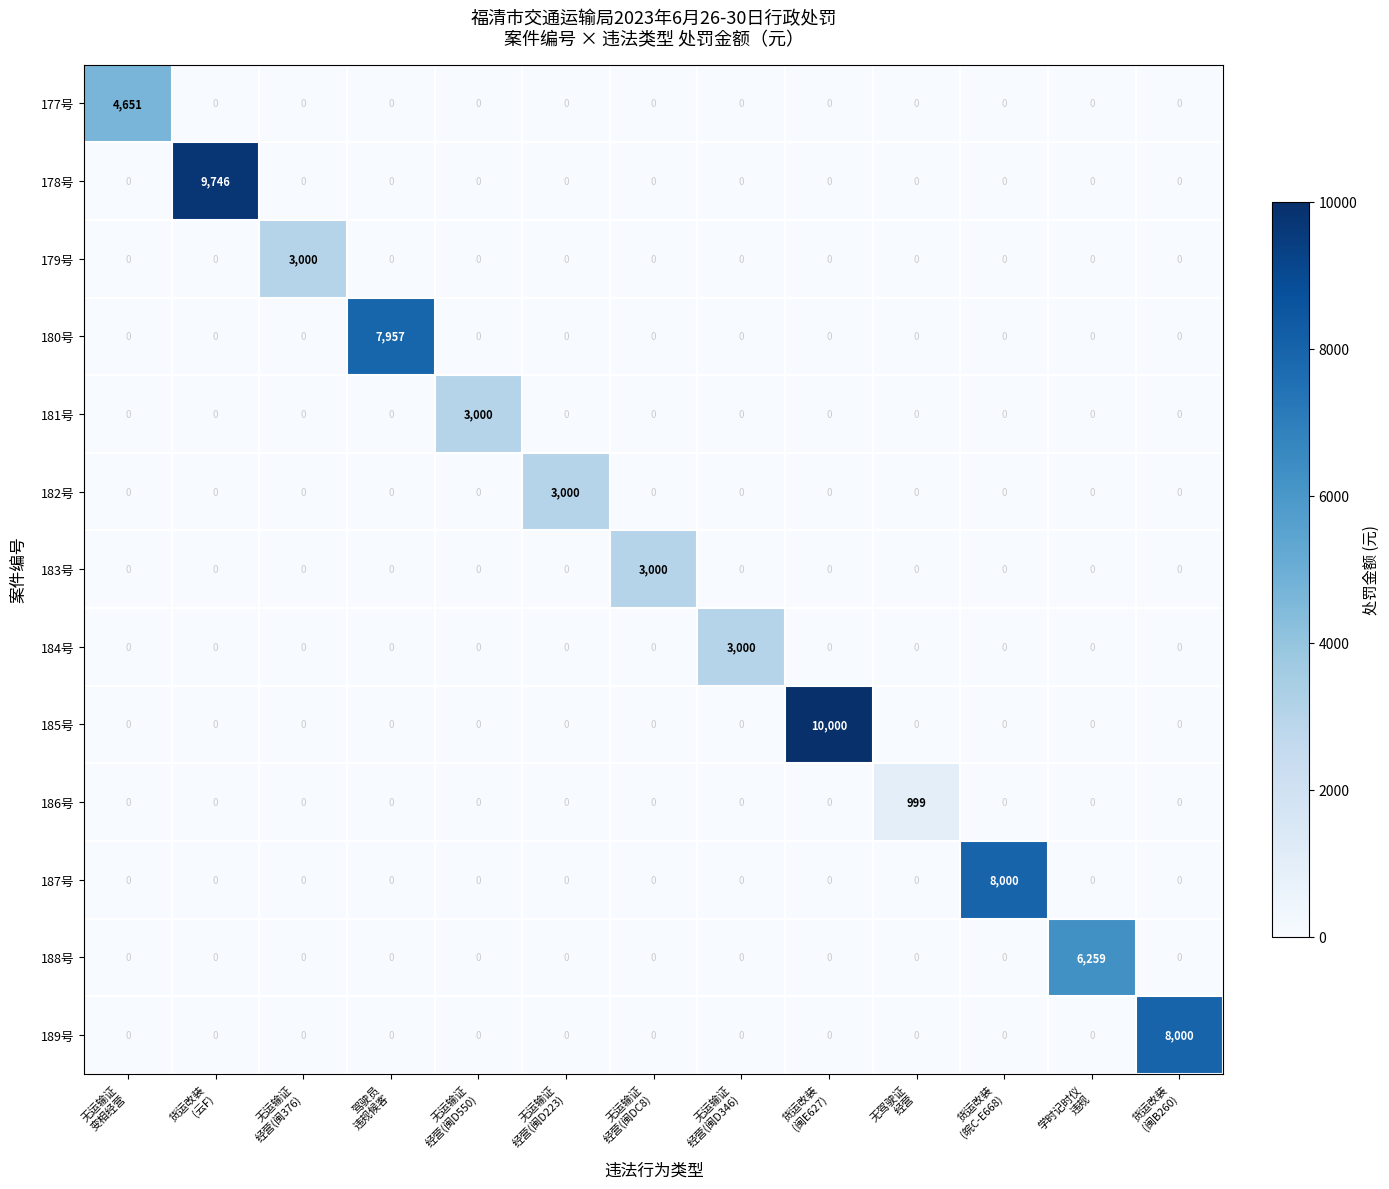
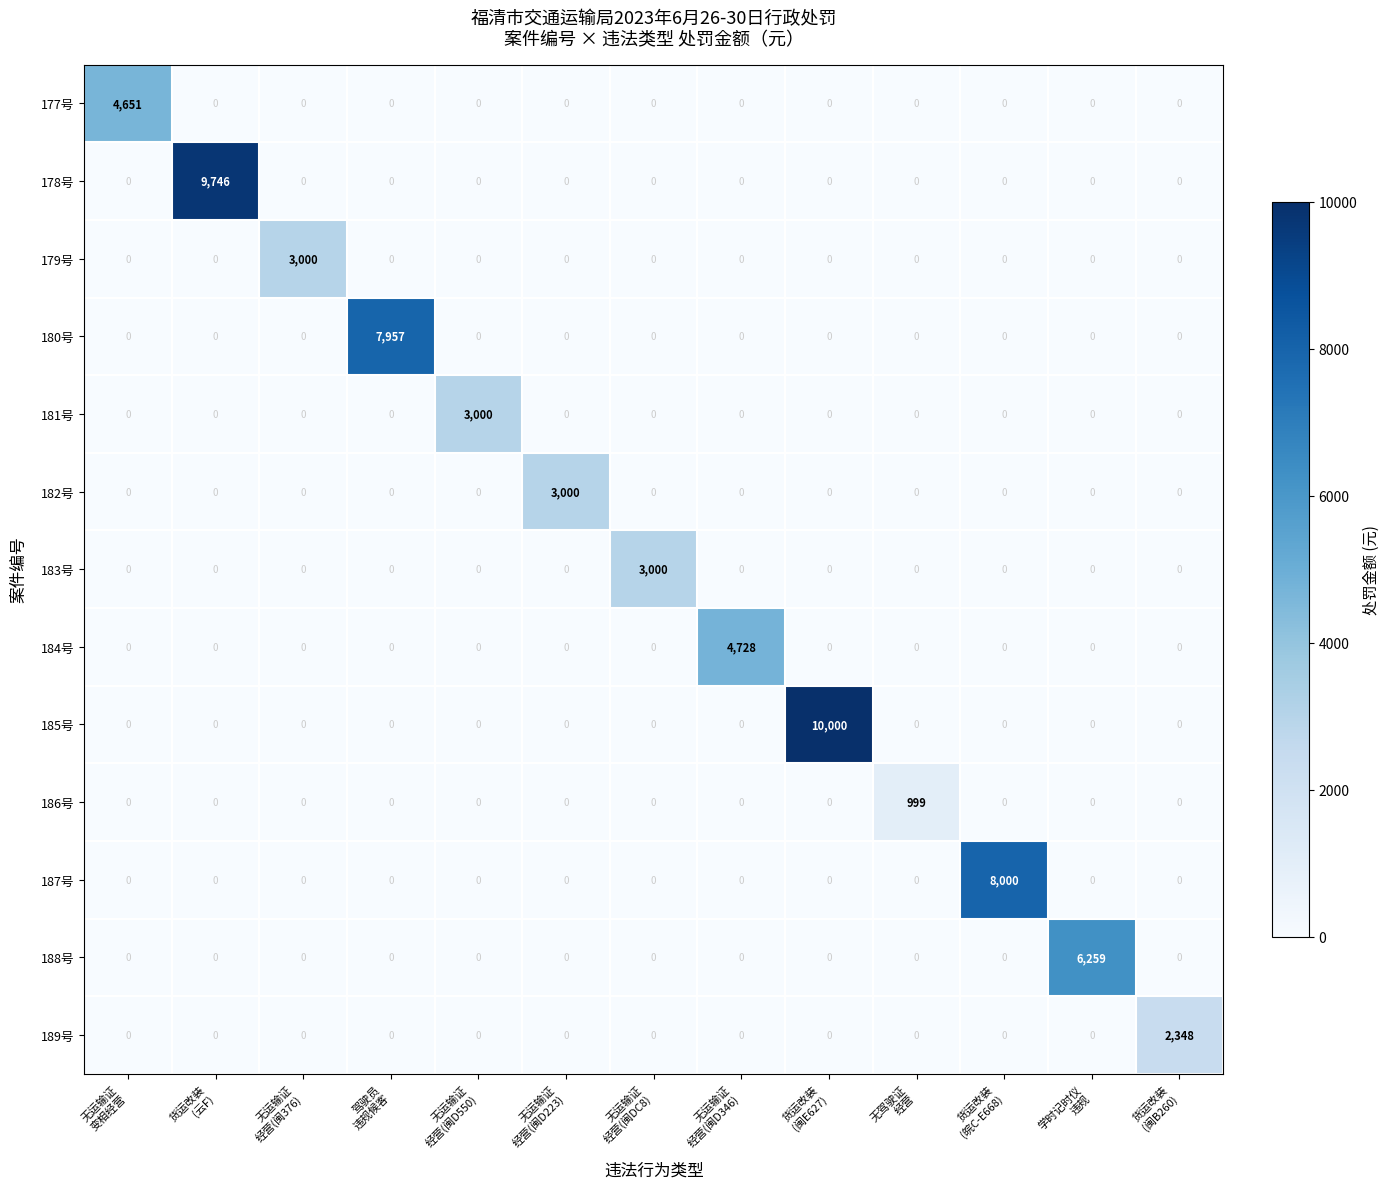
  {
    "177号": {
      "无运输证 变相经营": "4,651",
      "货运改装 (云F)": "0",
      "无运输证 经营(闽376)": "0",
      "驾驶员 违规候客": "0",
      "无运输证 经营(闽D550)": "0",
      "无运输证 经营(闽D223)": "0",
      "无运输证 经营(闽DC8)": "0",
      "无运输证 经营(闽D346)": "0",
      "货运改装 (闽E627)": "0",
      "无驾驶证 经营": "0",
      "货运改装 (皖C-E668)": "0",
      "学时记时仪 违规": "0",
      "货运改装 (闽B260)": "0"
    },
    "178号": {
      "无运输证 变相经营": "0",
      "货运改装 (云F)": "9,746",
      "无运输证 经营(闽376)": "0",
      "驾驶员 违规候客": "0",
      "无运输证 经营(闽D550)": "0",
      "无运输证 经营(闽D223)": "0",
      "无运输证 经营(闽DC8)": "0",
      "无运输证 经营(闽D346)": "0",
      "货运改装 (闽E627)": "0",
      "无驾驶证 经营": "0",
      "货运改装 (皖C-E668)": "0",
      "学时记时仪 违规": "0",
      "货运改装 (闽B260)": "0"
    },
    "179号": {
      "无运输证 变相经营": "0",
      "货运改装 (云F)": "0",
      "无运输证 经营(闽376)": "3,000",
      "驾驶员 违规候客": "0",
      "无运输证 经营(闽D550)": "0",
      "无运输证 经营(闽D223)": "0",
      "无运输证 经营(闽DC8)": "0",
      "无运输证 经营(闽D346)": "0",
      "货运改装 (闽E627)": "0",
      "无驾驶证 经营": "0",
      "货运改装 (皖C-E668)": "0",
      "学时记时仪 违规": "0",
      "货运改装 (闽B260)": "0"
    },
    "180号": {
      "无运输证 变相经营": "0",
      "货运改装 (云F)": "0",
      "无运输证 经营(闽376)": "0",
      "驾驶员 违规候客": "7,957",
      "无运输证 经营(闽D550)": "0",
      "无运输证 经营(闽D223)": "0",
      "无运输证 经营(闽DC8)": "0",
      "无运输证 经营(闽D346)": "0",
      "货运改装 (闽E627)": "0",
      "无驾驶证 经营": "0",
      "货运改装 (皖C-E668)": "0",
      "学时记时仪 违规": "0",
      "货运改装 (闽B260)": "0"
    },
    "181号": {
      "无运输证 变相经营": "0",
      "货运改装 (云F)": "0",
      "无运输证 经营(闽376)": "0",
      "驾驶员 违规候客": "0",
      "无运输证 经营(闽D550)": "3,000",
      "无运输证 经营(闽D223)": "0",
      "无运输证 经营(闽DC8)": "0",
      "无运输证 经营(闽D346)": "0",
      "货运改装 (闽E627)": "0",
      "无驾驶证 经营": "0",
      "货运改装 (皖C-E668)": "0",
      "学时记时仪 违规": "0",
      "货运改装 (闽B260)": "0"
    },
    "182号": {
      "无运输证 变相经营": "0",
      "货运改装 (云F)": "0",
      "无运输证 经营(闽376)": "0",
      "驾驶员 违规候客": "0",
      "无运输证 经营(闽D550)": "0",
      "无运输证 经营(闽D223)": "3,000",
      "无运输证 经营(闽DC8)": "0",
      "无运输证 经营(闽D346)": "0",
      "货运改装 (闽E627)": "0",
      "无驾驶证 经营": "0",
      "货运改装 (皖C-E668)": "0",
      "学时记时仪 违规": "0",
      "货运改装 (闽B260)": "0"
    },
    "183号": {
      "无运输证 变相经营": "0",
      "货运改装 (云F)": "0",
      "无运输证 经营(闽376)": "0",
      "驾驶员 违规候客": "0",
      "无运输证 经营(闽D550)": "0",
      "无运输证 经营(闽D223)": "0",
      "无运输证 经营(闽DC8)": "3,000",
      "无运输证 经营(闽D346)": "0",
      "货运改装 (闽E627)": "0",
      "无驾驶证 经营": "0",
      "货运改装 (皖C-E668)": "0",
      "学时记时仪 违规": "0",
      "货运改装 (闽B260)": "0"
    },
    "184号": {
      "无运输证 变相经营": "0",
      "货运改装 (云F)": "0",
      "无运输证 经营(闽376)": "0",
      "驾驶员 违规候客": "0",
      "无运输证 经营(闽D550)": "0",
      "无运输证 经营(闽D223)": "0",
      "无运输证 经营(闽DC8)": "0",
-     "无运输证 经营(闽D346)": "3,000",
+     "无运输证 经营(闽D346)": "4,728",
      "货运改装 (闽E627)": "0",
      "无驾驶证 经营": "0",
      "货运改装 (皖C-E668)": "0",
      "学时记时仪 违规": "0",
      "货运改装 (闽B260)": "0"
    },
    "185号": {
      "无运输证 变相经营": "0",
      "货运改装 (云F)": "0",
      "无运输证 经营(闽376)": "0",
      "驾驶员 违规候客": "0",
      "无运输证 经营(闽D550)": "0",
      "无运输证 经营(闽D223)": "0",
      "无运输证 经营(闽DC8)": "0",
      "无运输证 经营(闽D346)": "0",
      "货运改装 (闽E627)": "10,000",
      "无驾驶证 经营": "0",
      "货运改装 (皖C-E668)": "0",
      "学时记时仪 违规": "0",
      "货运改装 (闽B260)": "0"
    },
    "186号": {
      "无运输证 变相经营": "0",
      "货运改装 (云F)": "0",
      "无运输证 经营(闽376)": "0",
      "驾驶员 违规候客": "0",
      "无运输证 经营(闽D550)": "0",
      "无运输证 经营(闽D223)": "0",
      "无运输证 经营(闽DC8)": "0",
      "无运输证 经营(闽D346)": "0",
      "货运改装 (闽E627)": "0",
      "无驾驶证 经营": "999",
      "货运改装 (皖C-E668)": "0",
      "学时记时仪 违规": "0",
      "货运改装 (闽B260)": "0"
    },
    "187号": {
      "无运输证 变相经营": "0",
      "货运改装 (云F)": "0",
      "无运输证 经营(闽376)": "0",
      "驾驶员 违规候客": "0",
      "无运输证 经营(闽D550)": "0",
      "无运输证 经营(闽D223)": "0",
      "无运输证 经营(闽DC8)": "0",
      "无运输证 经营(闽D346)": "0",
      "货运改装 (闽E627)": "0",
      "无驾驶证 经营": "0",
      "货运改装 (皖C-E668)": "8,000",
      "学时记时仪 违规": "0",
      "货运改装 (闽B260)": "0"
    },
    "188号": {
      "无运输证 变相经营": "0",
      "货运改装 (云F)": "0",
      "无运输证 经营(闽376)": "0",
      "驾驶员 违规候客": "0",
      "无运输证 经营(闽D550)": "0",
      "无运输证 经营(闽D223)": "0",
      "无运输证 经营(闽DC8)": "0",
      "无运输证 经营(闽D346)": "0",
      "货运改装 (闽E627)": "0",
      "无驾驶证 经营": "0",
      "货运改装 (皖C-E668)": "0",
      "学时记时仪 违规": "6,259",
      "货运改装 (闽B260)": "0"
    },
    "189号": {
      "无运输证 变相经营": "0",
      "货运改装 (云F)": "0",
      "无运输证 经营(闽376)": "0",
      "驾驶员 违规候客": "0",
      "无运输证 经营(闽D550)": "0",
      "无运输证 经营(闽D223)": "0",
      "无运输证 经营(闽DC8)": "0",
      "无运输证 经营(闽D346)": "0",
      "货运改装 (闽E627)": "0",
      "无驾驶证 经营": "0",
      "货运改装 (皖C-E668)": "0",
      "学时记时仪 违规": "0",
-     "货运改装 (闽B260)": "8,000"
+     "货运改装 (闽B260)": "2,348"
    }
  }
